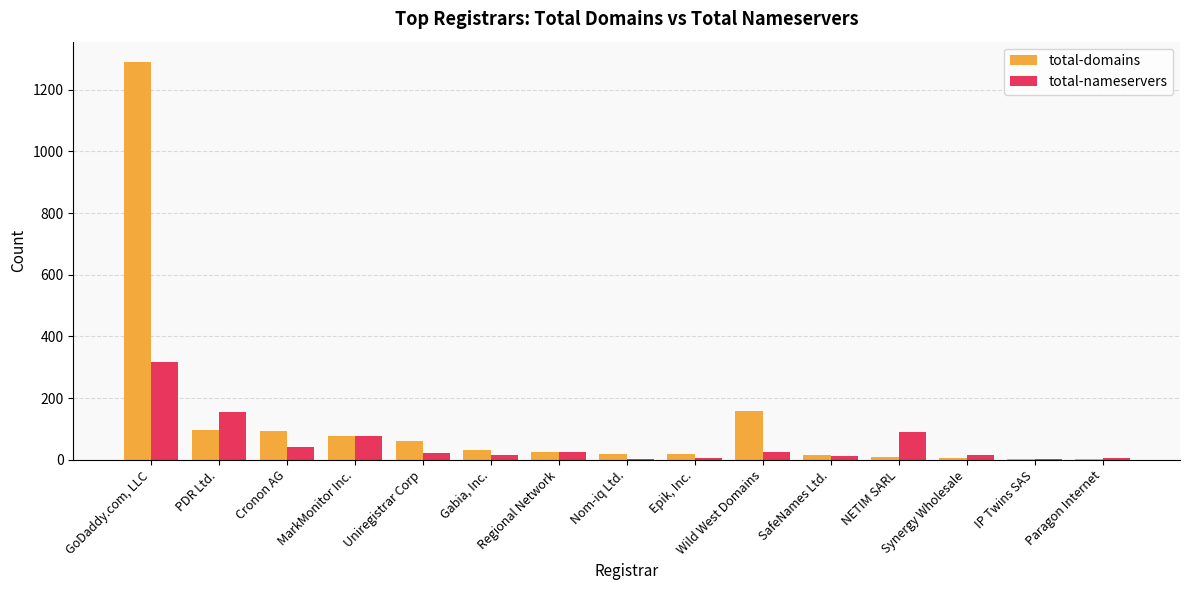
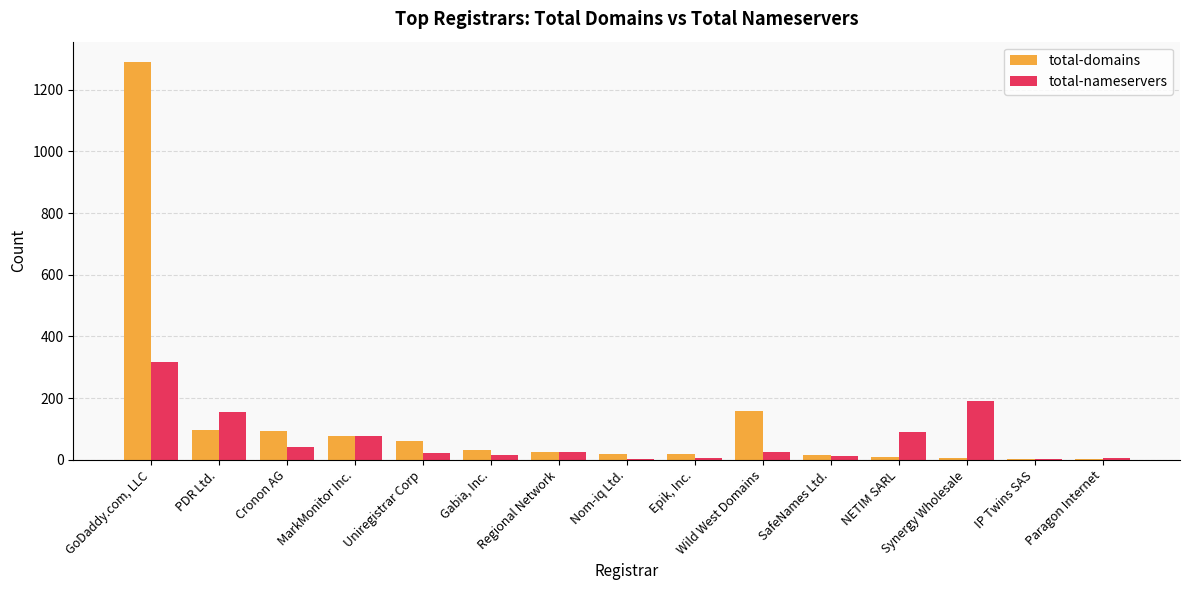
  {
    "total-domains": {
      "GoDaddy.com, LLC": 1290,
      "PDR Ltd.": 100,
      "Cronon AG": 90,
      "MarkMonitor Inc.": 80,
      "Uniregistrar Corp": 60,
      "Gabia, Inc.": 30,
      "Regional Network": 30,
      "Nom-iq Ltd.": 20,
      "Epik, Inc.": 20,
      "Wild West Domains": 160,
      "SafeNames Ltd.": 20
    },
    "total-nameservers": {
      "GoDaddy.com, LLC": 320,
      "PDR Ltd.": 150,
      "Cronon AG": 40,
      "MarkMonitor Inc.": 80,
      "Uniregistrar Corp": 20,
      "Gabia, Inc.": 20,
      "Regional Network": 30,
      "Wild West Domains": 20,
      "SafeNames Ltd.": 10,
      "NETIM SARL": 90,
-     "Synergy Wholesale": 10
+     "Synergy Wholesale": 190
    }
  }
